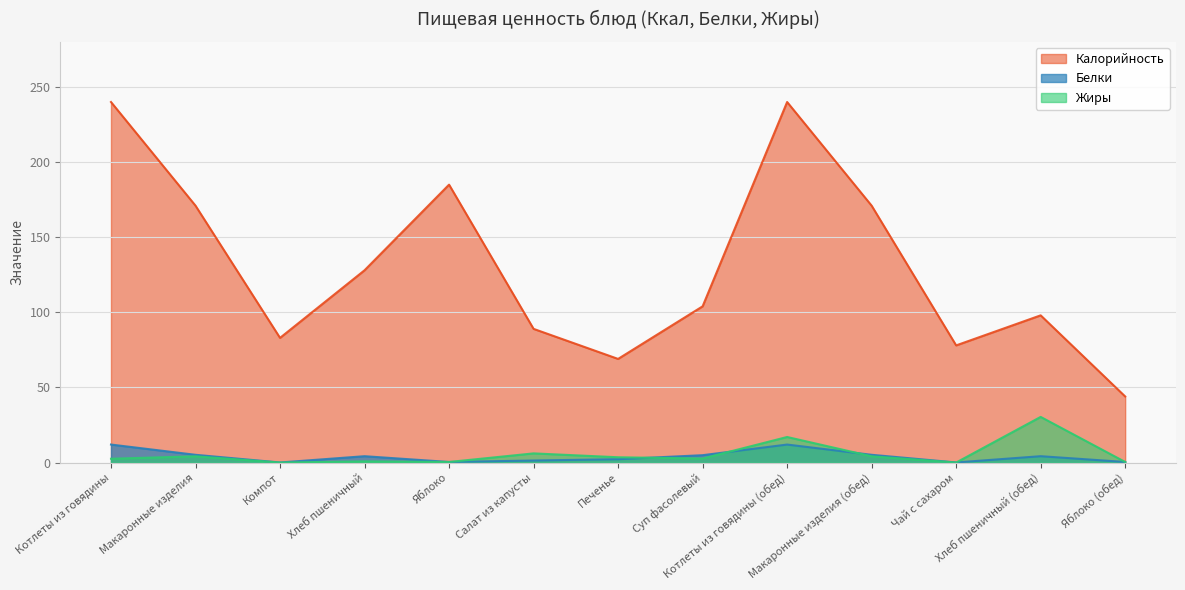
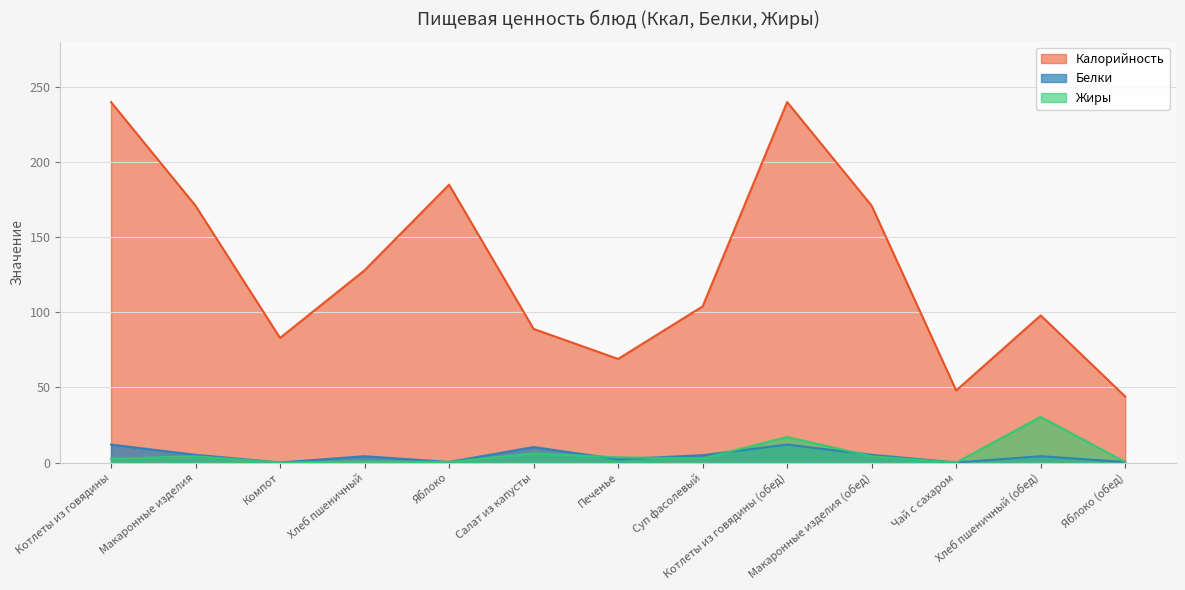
  {
    "Калорийность": {
      "Котлеты из говядины": 240,
      "Макаронные изделия": 171,
      "Компот": 83,
      "Хлеб пшеничный": 128,
      "Яблоко": 185,
      "Салат из капусты": 89,
      "Печенье": 69,
      "Суп фасолевый": 104,
      "Котлеты из говядины (обед)": 240,
      "Макаронные изделия (обед)": 171,
-     "Чай с сахаром": 78,
+     "Чай с сахаром": 48,
      "Хлеб пшеничный (обед)": 98,
      "Яблоко (обед)": 44
    },
    "Белки": {
      "Котлеты из говядины": 12,
      "Хлеб пшеничный": 4,
-     "Салат из капусты": 1,
+     "Салат из капусты": 10,
      "Суп фасолевый": 5,
      "Котлеты из говядины (обед)": 12,
      "Хлеб пшеничный (обед)": 4
    },
    "Жиры": {
      "Котлеты из говядины": 3,
      "Хлеб пшеничный": 1,
      "Салат из капусты": 6,
      "Суп фасолевый": 3,
      "Котлеты из говядины (обед)": 17,
      "Хлеб пшеничный (обед)": 30
    }
  }
